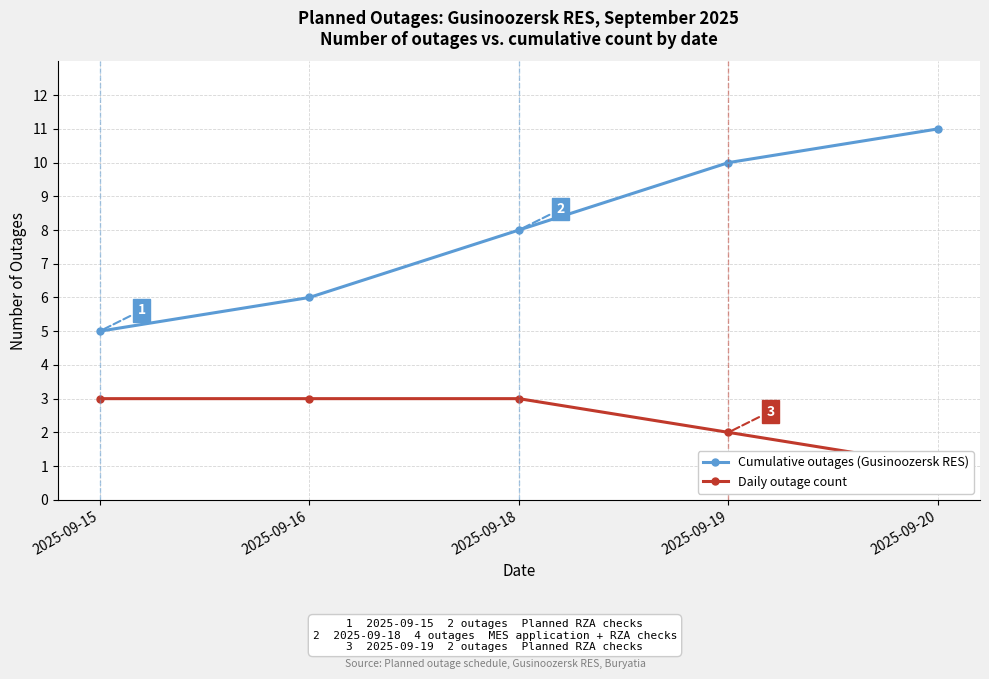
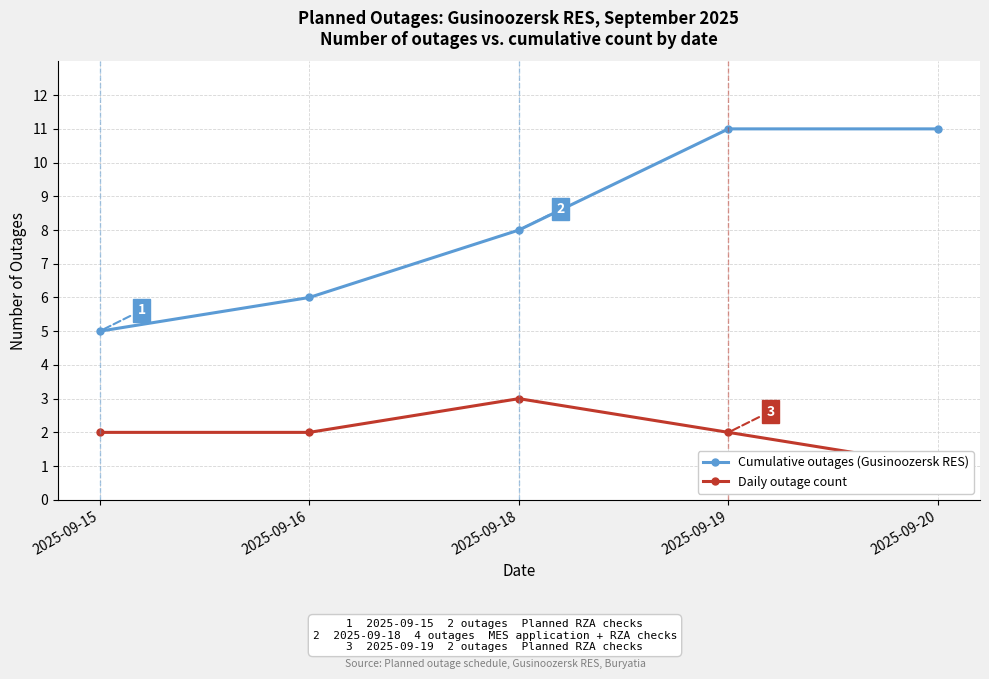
  {
    "Cumulative outages (Gusinoozersk RES)": {
      "2025-09-15": 5,
      "2025-09-16": 6,
      "2025-09-18": 8,
-     "2025-09-19": 10,
+     "2025-09-19": 11,
      "2025-09-20": 11
    },
    "Daily outage count": {
-     "2025-09-15": 3,
-     "2025-09-16": 3,
+     "2025-09-15": 2,
+     "2025-09-16": 2,
      "2025-09-18": 3,
      "2025-09-19": 2
    }
  }
